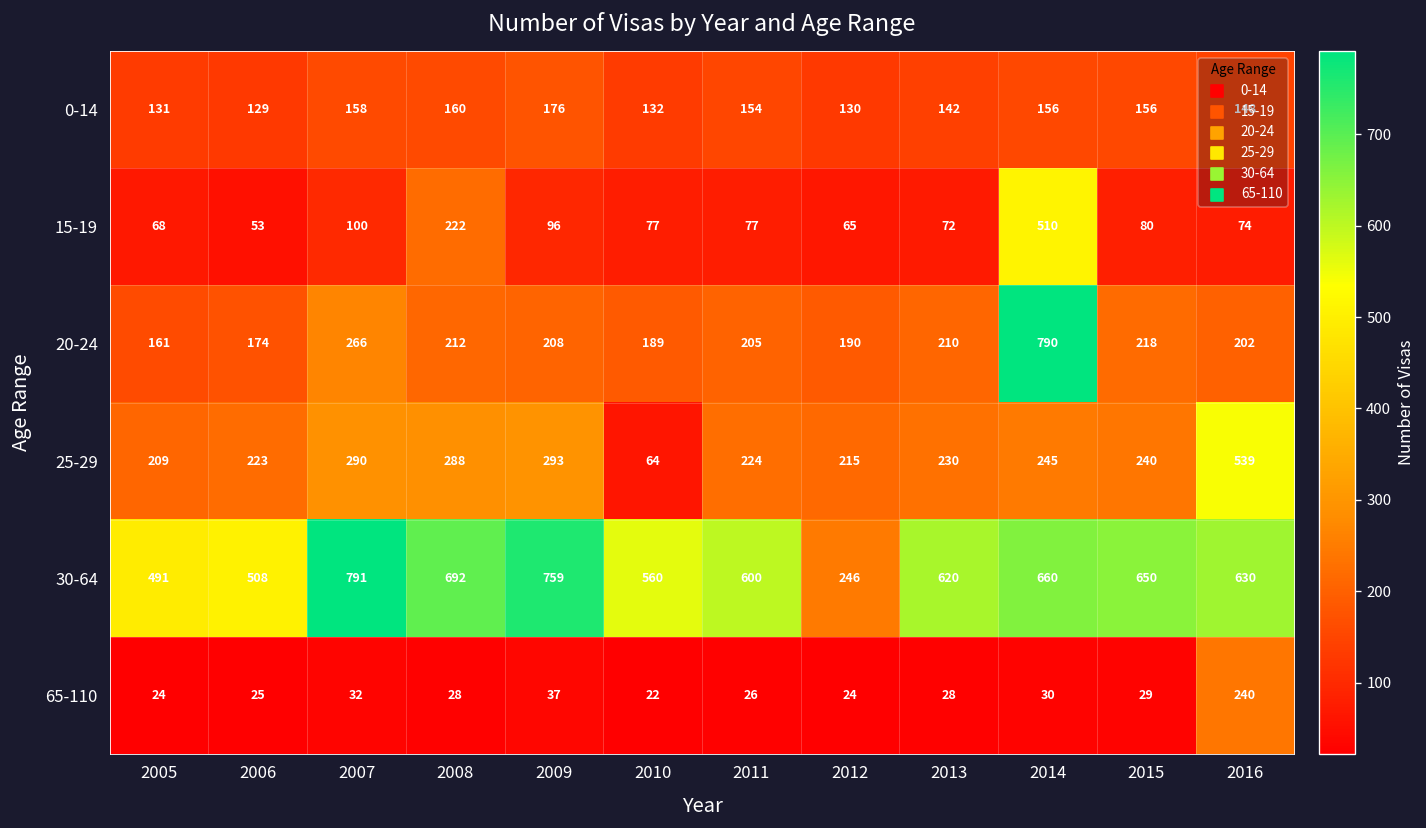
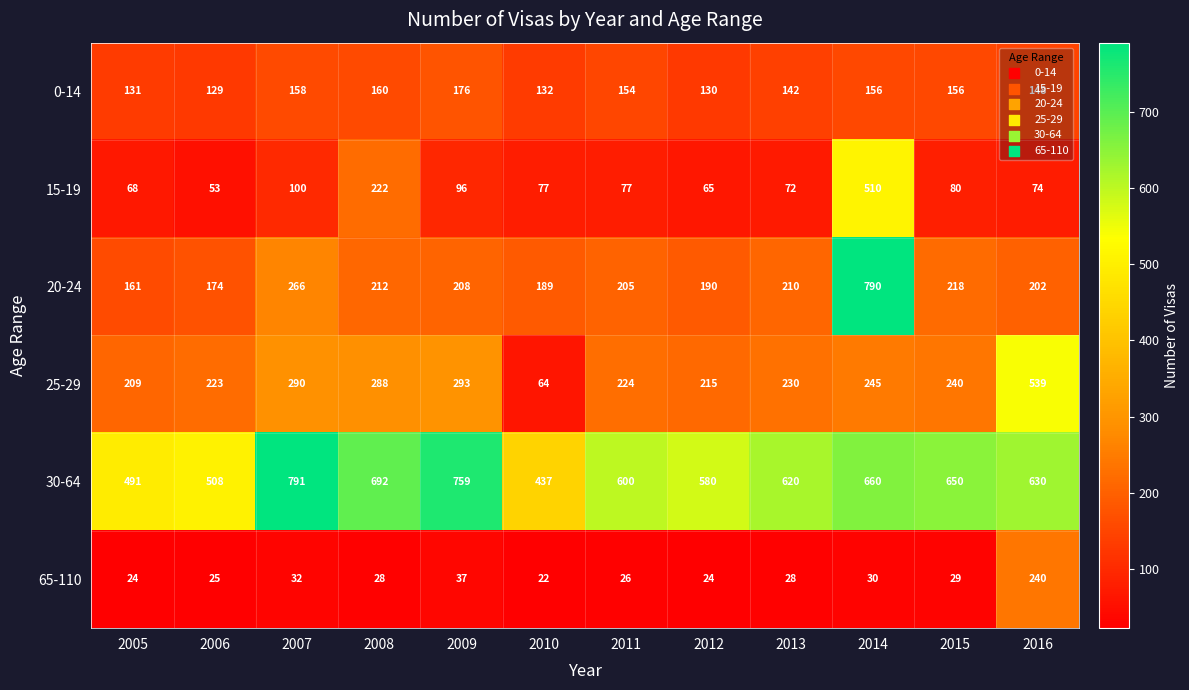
  {
    "0-14": {
      "2005": 131,
      "2006": 129,
      "2007": 158,
      "2008": 160,
      "2009": 176,
      "2010": 132,
      "2011": 154,
      "2012": 130,
      "2013": 142,
      "2014": 156,
      "2015": 156
    },
    "15-19": {
      "2005": 68,
      "2006": 53,
      "2007": 100,
      "2008": 222,
      "2009": 96,
      "2010": 77,
      "2011": 77,
      "2012": 65,
      "2013": 72,
      "2014": 510,
      "2015": 80,
      "2016": 74
    },
    "20-24": {
      "2005": 161,
      "2006": 174,
      "2007": 266,
      "2008": 212,
      "2009": 208,
      "2010": 189,
      "2011": 205,
      "2012": 190,
      "2013": 210,
      "2014": 790,
      "2015": 218,
      "2016": 202
    },
    "25-29": {
      "2005": 209,
      "2006": 223,
      "2007": 290,
      "2008": 288,
      "2009": 293,
      "2010": 64,
      "2011": 224,
      "2012": 215,
      "2013": 230,
      "2014": 245,
      "2015": 240,
      "2016": 539
    },
    "30-64": {
      "2005": 491,
      "2006": 508,
      "2007": 791,
      "2008": 692,
      "2009": 759,
-     "2010": 560,
+     "2010": 437,
      "2011": 600,
-     "2012": 246,
+     "2012": 580,
      "2013": 620,
      "2014": 660,
      "2015": 650,
      "2016": 630
    },
    "65-110": {
      "2005": 24,
      "2006": 25,
      "2007": 32,
      "2008": 28,
      "2009": 37,
      "2010": 22,
      "2011": 26,
      "2012": 24,
      "2013": 28,
      "2014": 30,
      "2015": 29,
      "2016": 240
    }
  }
